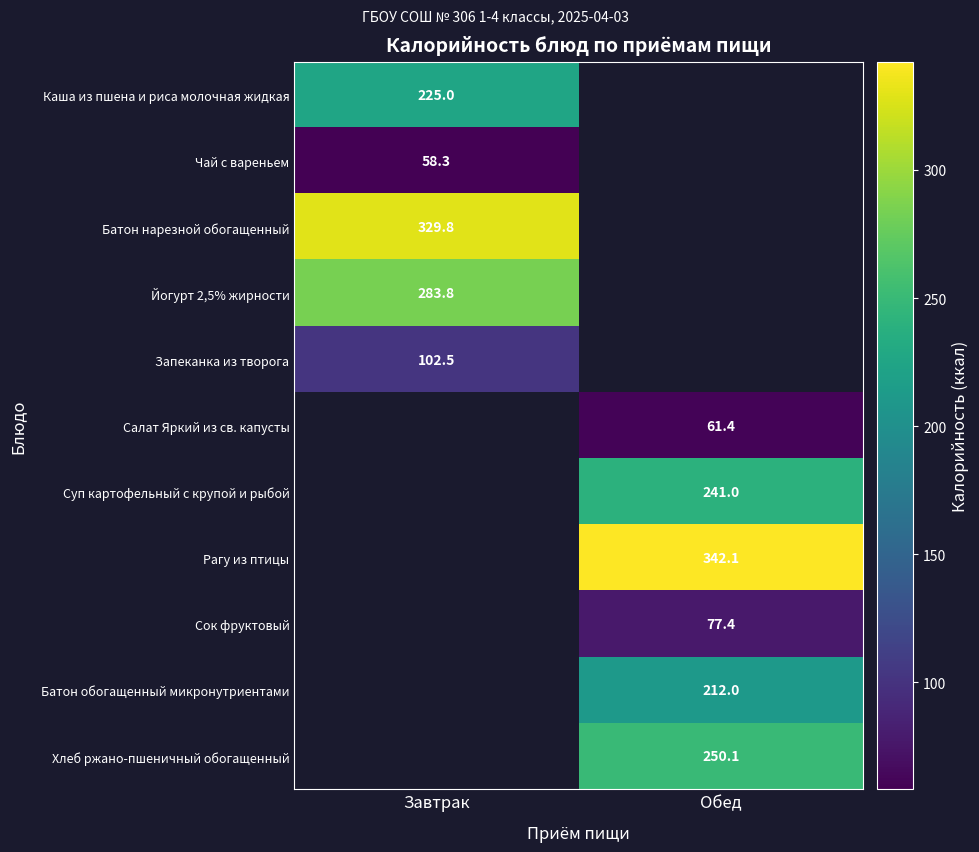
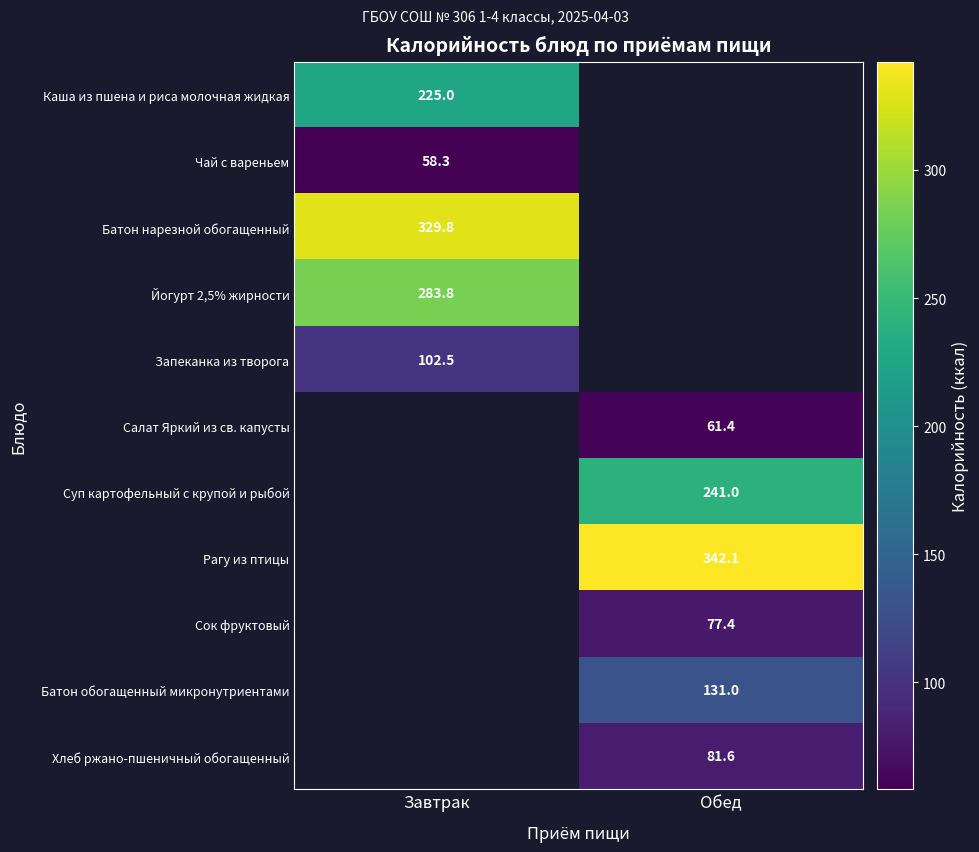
  {
    "Каша из пшена и риса молочная жидкая": {
      "Завтрак": 225.0
    },
    "Чай с вареньем": {
      "Завтрак": 58.3
    },
    "Батон нарезной обогащенный": {
      "Завтрак": 329.8
    },
    "Йогурт 2,5% жирности": {
      "Завтрак": 283.8
    },
    "Запеканка из творога": {
      "Завтрак": 102.5
    },
    "Салат Яркий из св. капусты": {
      "Обед": 61.4
    },
    "Суп картофельный с крупой и рыбой": {
      "Обед": 241.0
    },
    "Рагу из птицы": {
      "Обед": 342.1
    },
    "Сок фруктовый": {
      "Обед": 77.4
    },
    "Батон обогащенный микронутриентами": {
-     "Обед": 212.0
+     "Обед": 131.0
    },
    "Хлеб ржано-пшеничный обогащенный": {
-     "Обед": 250.1
+     "Обед": 81.6
    }
  }
